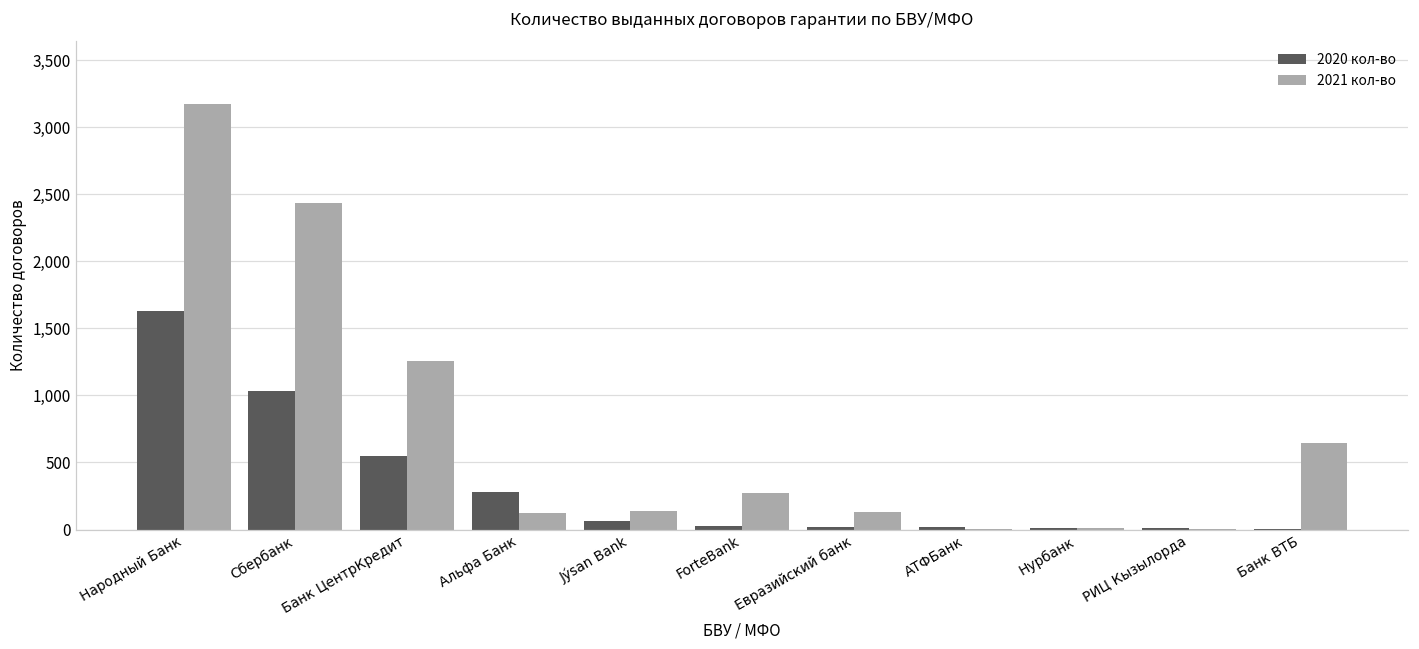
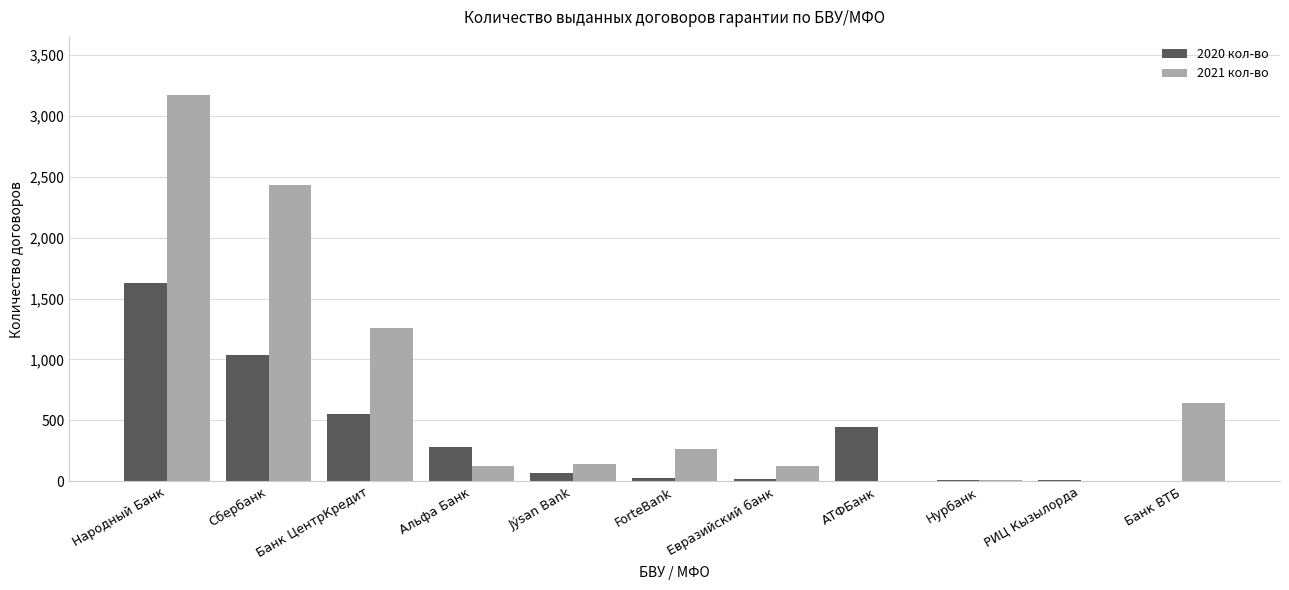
  {
    "2020 кол-во": {
      "Народный Банк": "1,630",
      "Сбербанк": "1,040",
      "Банк ЦентрКредит": "550",
      "Альфа Банк": "280",
      "Jýsan Bank": "70",
      "ForteBank": "30",
-     "АТФБанк": "20"
+     "АТФБанк": "450"
    },
    "2021 кол-во": {
      "Народный Банк": "3,170",
      "Сбербанк": "2,430",
      "Банк ЦентрКредит": "1,260",
      "Альфа Банк": "120",
      "Jýsan Bank": "140",
      "ForteBank": "270",
      "Евразийский банк": "130",
      "Банк ВТБ": "640"
    }
  }
